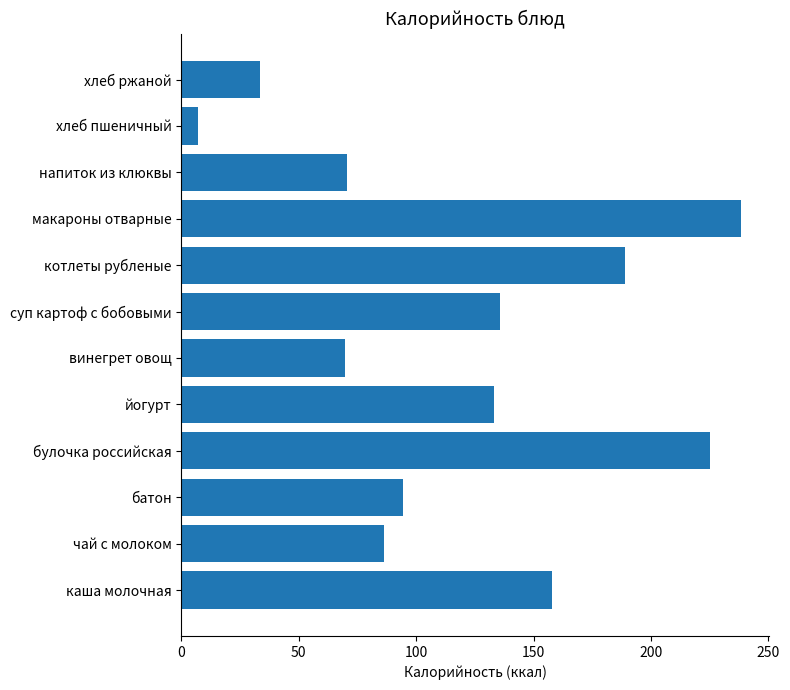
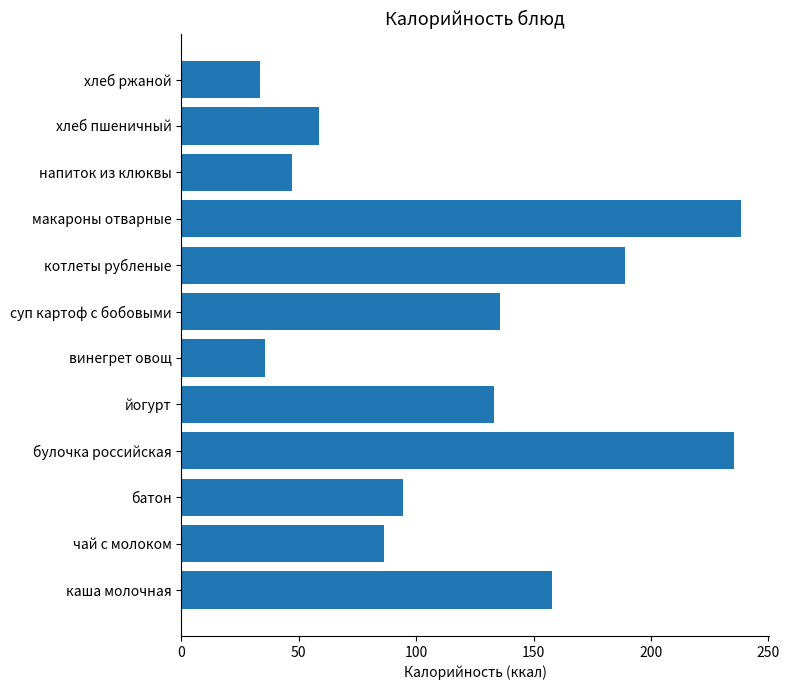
  {
    "хлеб ржаной": 34,
-   "хлеб пшеничный": 7,
-   "напиток из клюквы": 70,
+   "хлеб пшеничный": 59,
+   "напиток из клюквы": 47,
    "макароны отварные": 238,
    "котлеты рубленые": 189,
    "суп картоф с бобовыми": 136,
-   "винегрет овощ": 70,
+   "винегрет овощ": 36,
    "йогурт": 133,
-   "булочка российская": 225,
+   "булочка российская": 235,
    "батон": 94,
    "чай с молоком": 86,
    "каша молочная": 158
  }
